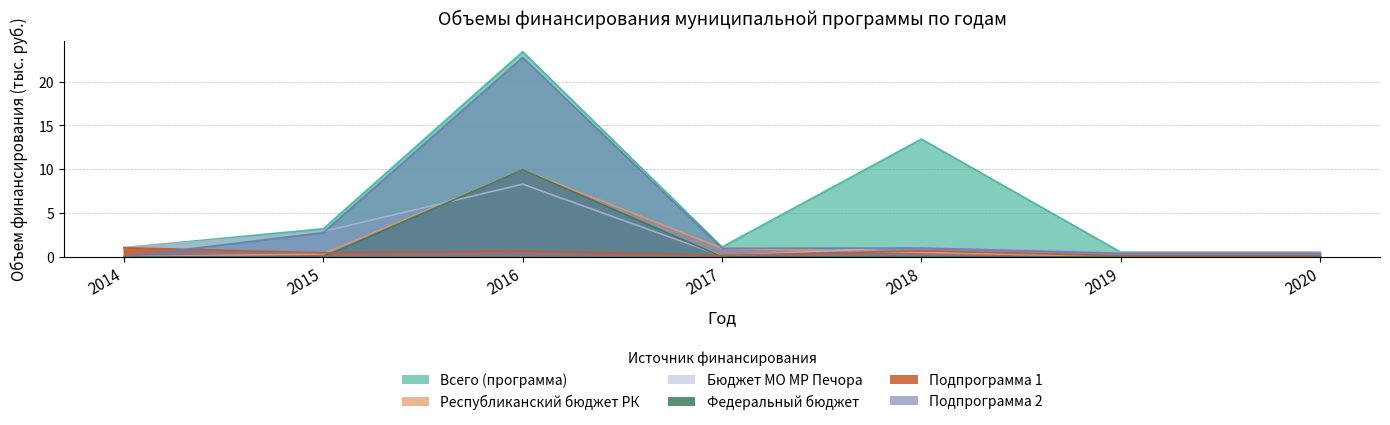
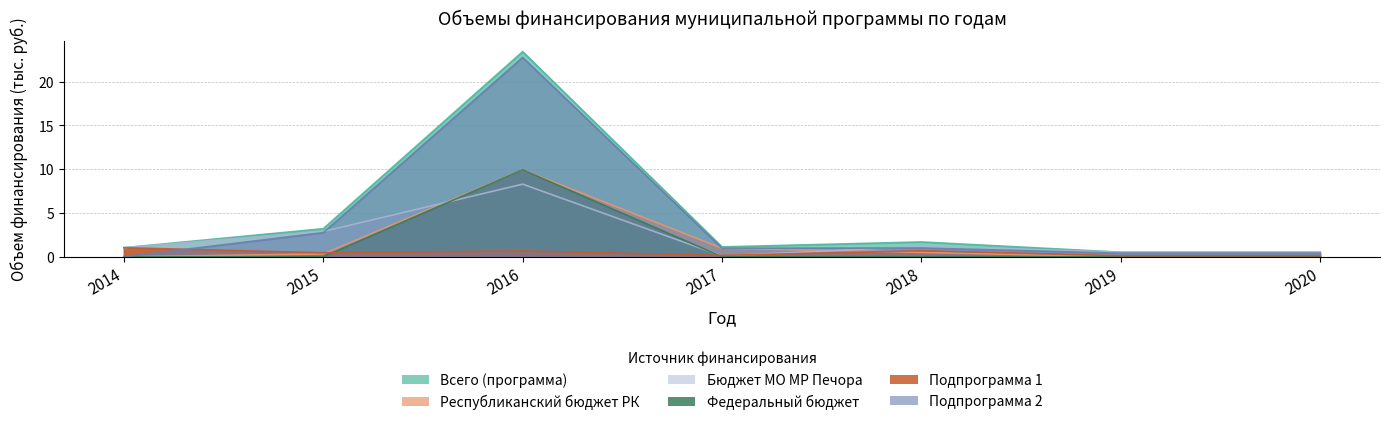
  {
    "Всего (программа)": {
      "2015": 3,
      "2016": 23,
-     "2018": 13
+     "2018": 2
    },
    "Бюджет МО МР Печора": {
      "2016": 8
    },
    "Федеральный бюджет": {
      "2015": 0,
      "2018": 0
    },
    "Подпрограмма 1": {
      "2016": 1
    },
    "Подпрограмма 2": {
      "2016": 23
    }
  }
